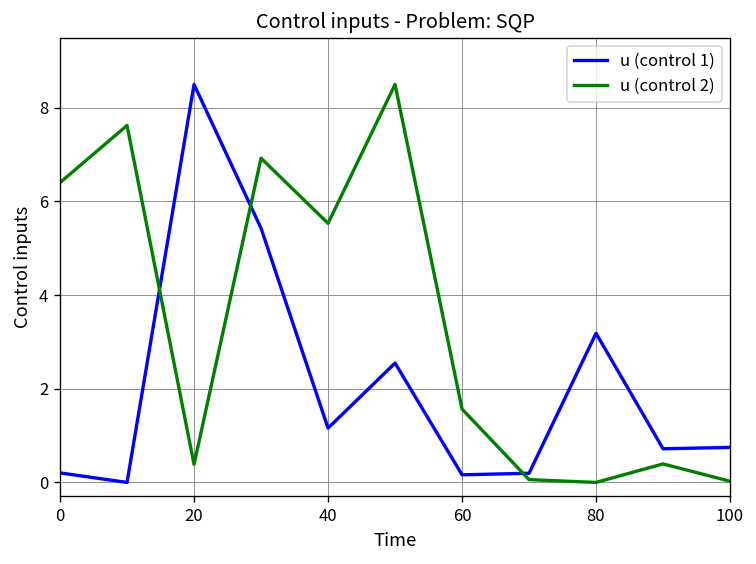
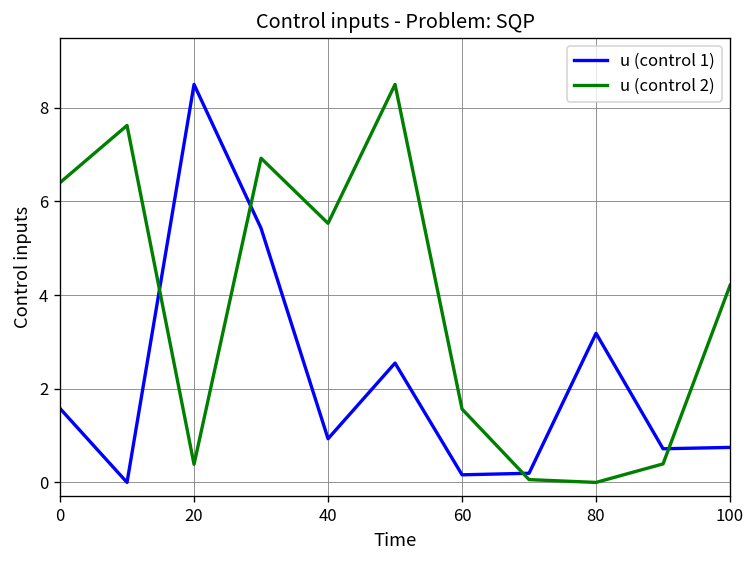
  {
    "u (control 1)": {
-     "0": 0.2,
+     "0": 1.6,
      "20": 8.5,
-     "40": 1.2,
+     "40": 0.9,
      "60": 0.2,
      "80": 3.2,
      "100": 0.7
    },
    "u (control 2)": {
      "0": 6.4,
      "20": 0.4,
      "40": 5.5,
      "60": 1.6,
      "80": 0.0,
-     "100": 0.0
+     "100": 4.2
    }
  }
